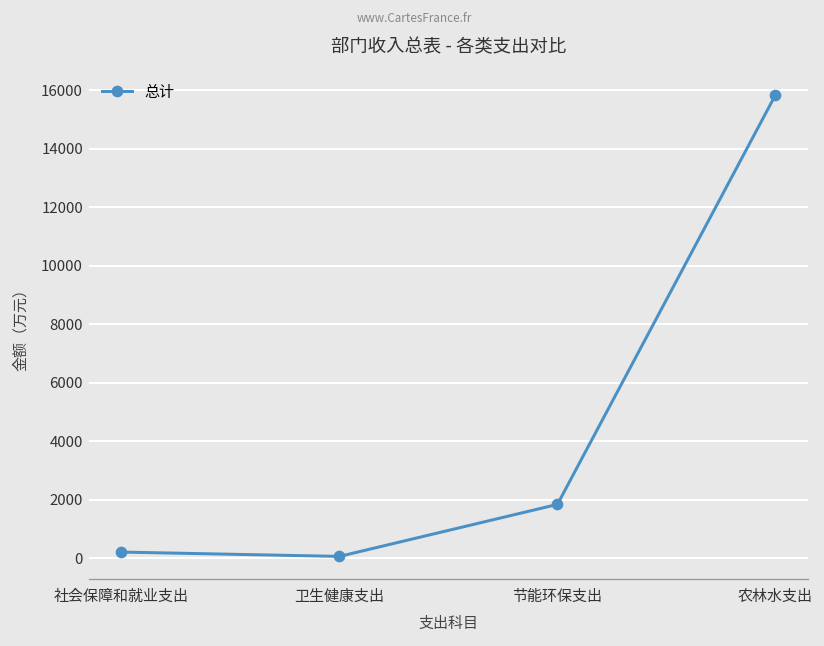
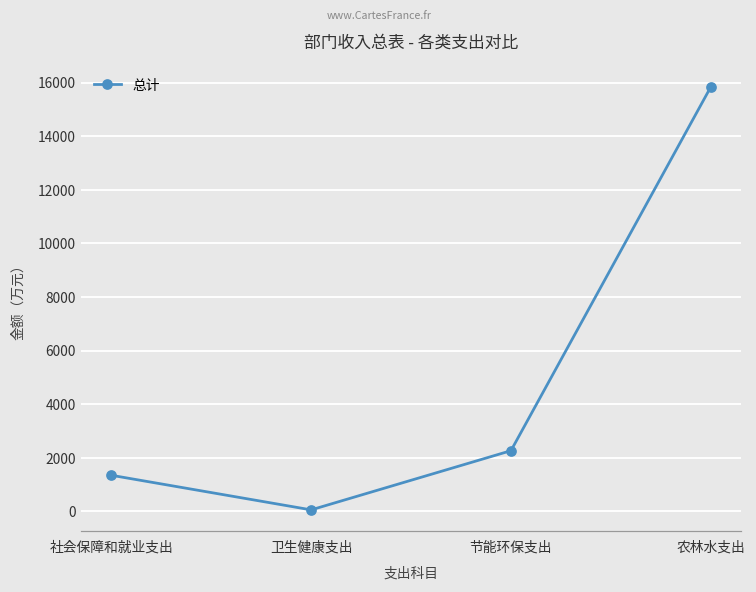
  {
-   "社会保障和就业支出": 200,
+   "社会保障和就业支出": 1300,
    "卫生健康支出": 100,
-   "节能环保支出": 1800,
+   "节能环保支出": 2300,
    "农林水支出": 15800
  }
